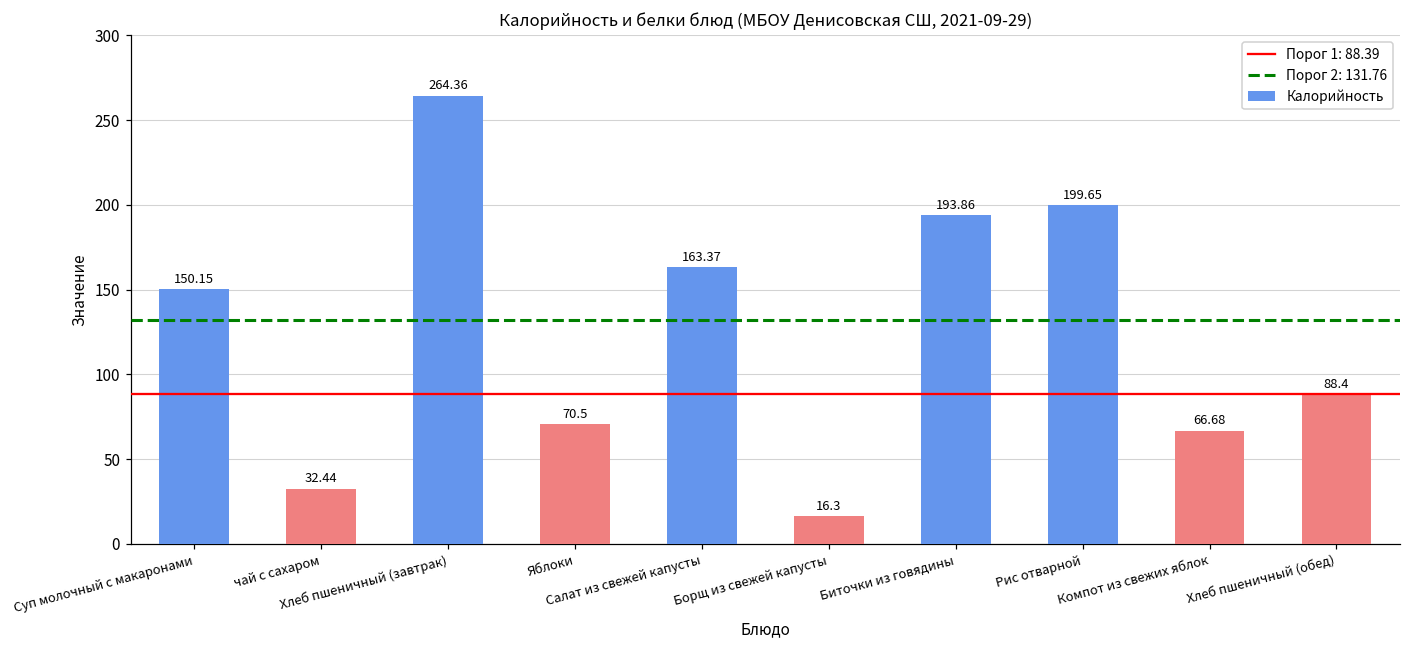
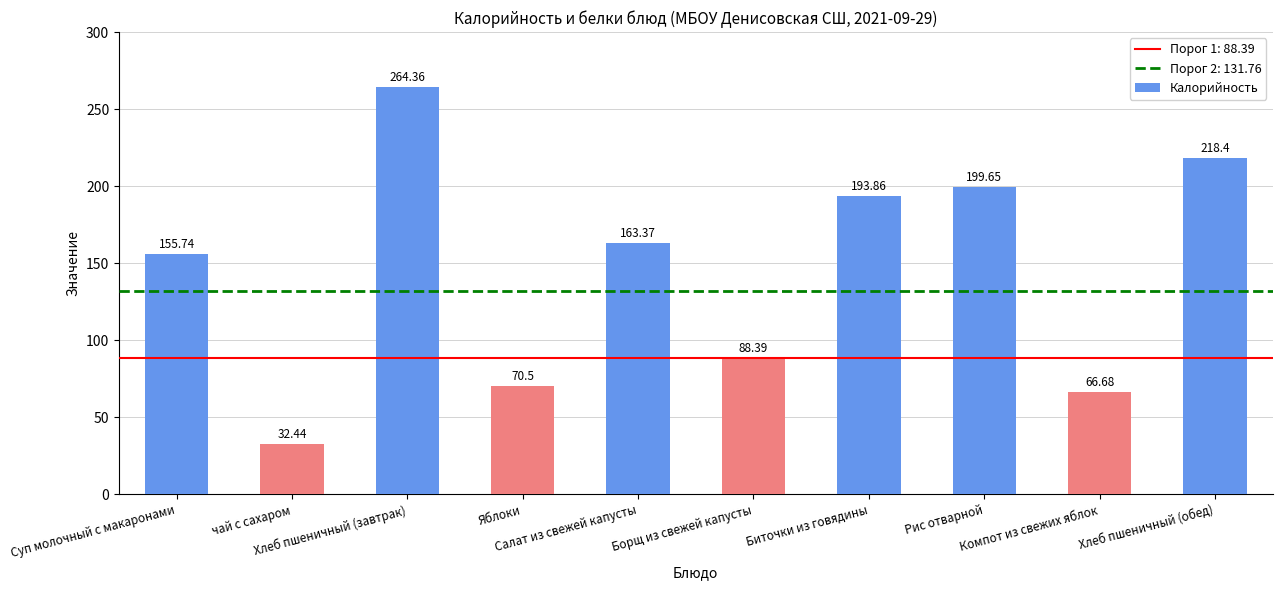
  {
-   "Суп молочный с макаронами": 150.15,
+   "Суп молочный с макаронами": 155.74,
    "чай с сахаром": 32.44,
    "Хлеб пшеничный (завтрак)": 264.36,
    "Яблоки": 70.5,
    "Салат из свежей капусты": 163.37,
-   "Борщ из свежей капусты": 16.3,
+   "Борщ из свежей капусты": 88.39,
    "Биточки из говядины": 193.86,
    "Рис отварной": 199.65,
    "Компот из свежих яблок": 66.68,
-   "Хлеб пшеничный (обед)": 88.4
+   "Хлеб пшеничный (обед)": 218.4
  }
